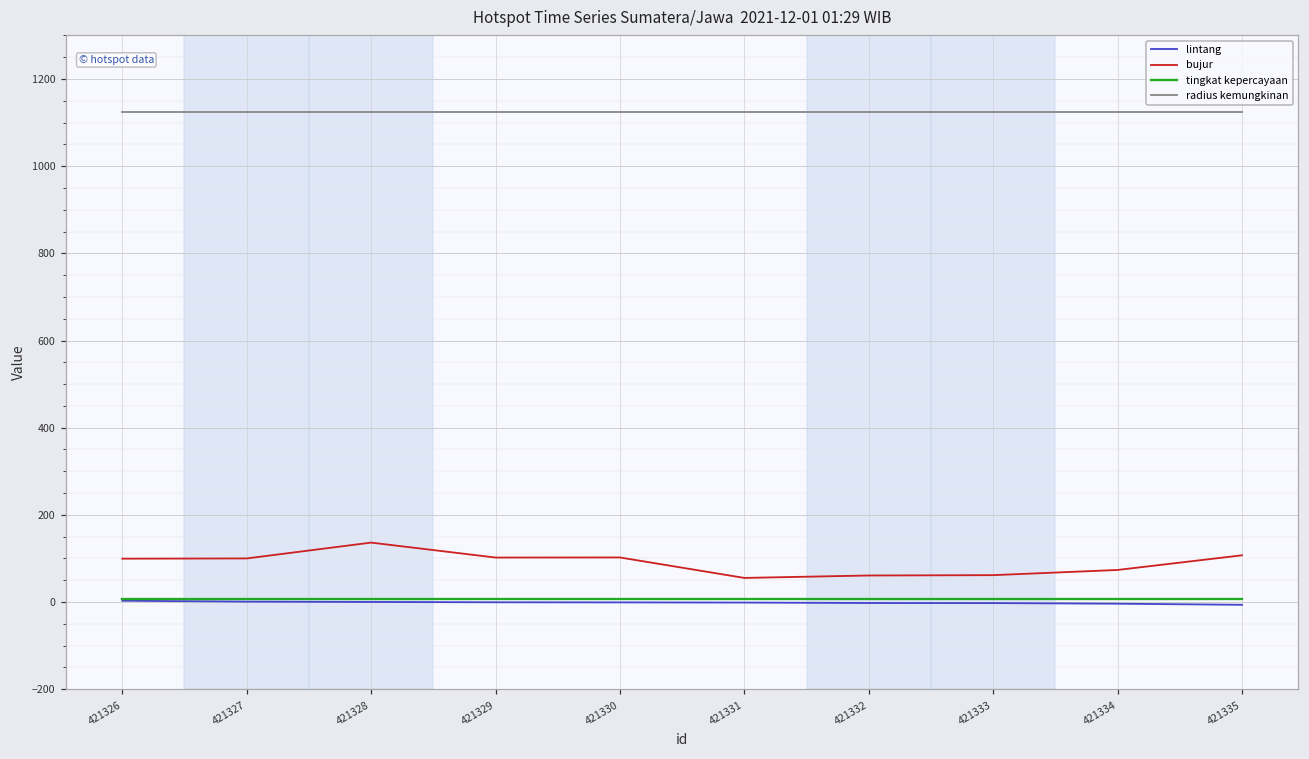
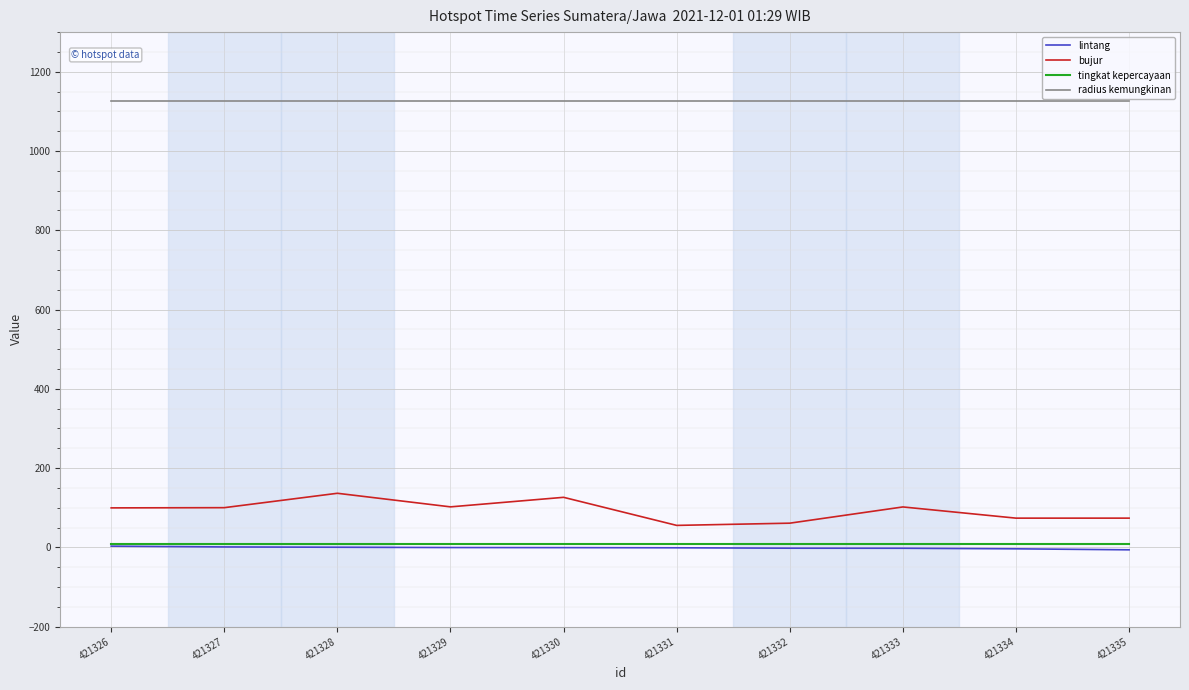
  {
    "lintang": {
      "421327": 0,
      "421328": 0,
      "421329": 0,
      "421330": 0,
      "421331": 0,
      "421332": 0,
      "421333": 0,
      "421334": 0,
      "421335": -10
    },
    "bujur": {
      "421326": 100,
      "421327": 100,
      "421328": 140,
      "421329": 100,
-     "421330": 100,
+     "421330": 130,
      "421331": 60,
      "421332": 60,
-     "421333": 60,
+     "421333": 100,
      "421334": 70,
-     "421335": 110
+     "421335": 70
    },
    "tingkat kepercayaan": {
      "421327": 10,
      "421328": 10,
      "421329": 10,
      "421330": 10,
      "421331": 10,
      "421332": 10,
      "421333": 10,
      "421334": 10,
      "421335": 10
    },
    "radius kemungkinan": {
      "421326": 1130,
      "421327": 1130,
      "421328": 1130,
      "421329": 1130,
      "421330": 1130,
      "421331": 1130,
      "421332": 1130,
      "421333": 1130,
      "421334": 1130,
      "421335": 1130
    }
  }
